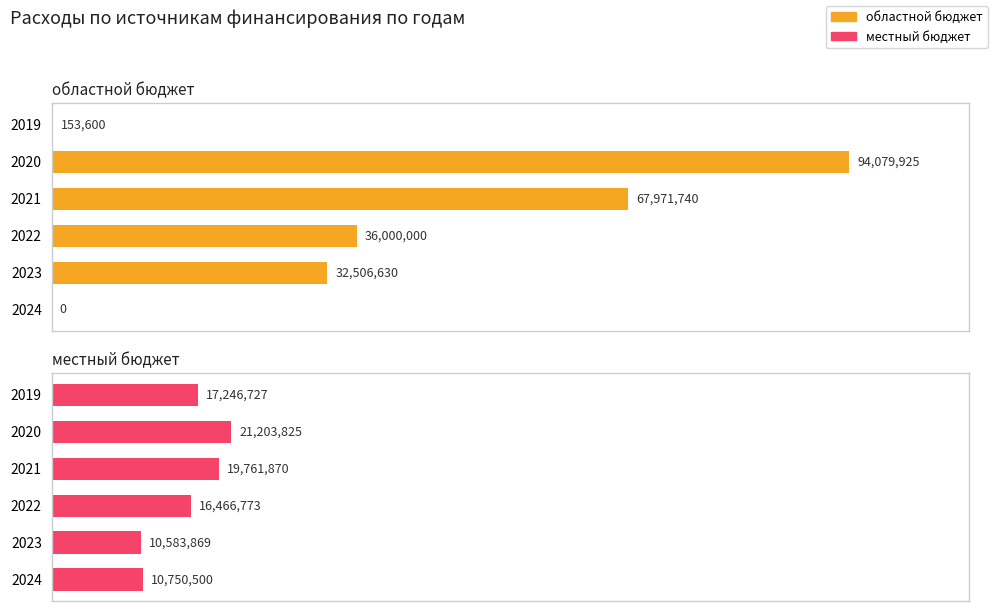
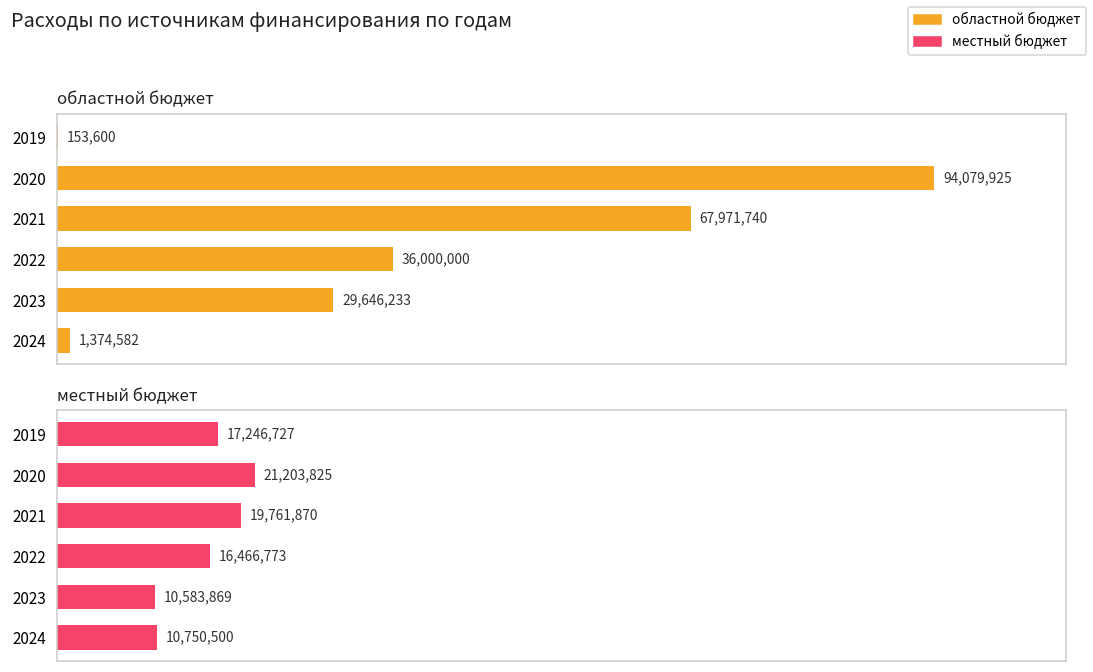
  {
    "областной бюджет": {
      "2019": "153,600",
      "2020": "94,079,925",
      "2021": "67,971,740",
      "2022": "36,000,000",
-     "2023": "32,506,630",
-     "2024": "0"
+     "2023": "29,646,233",
+     "2024": "1,374,582"
    },
    "местный бюджет": {
      "2019": "17,246,727",
      "2020": "21,203,825",
      "2021": "19,761,870",
      "2022": "16,466,773",
      "2023": "10,583,869",
      "2024": "10,750,500"
    }
  }
